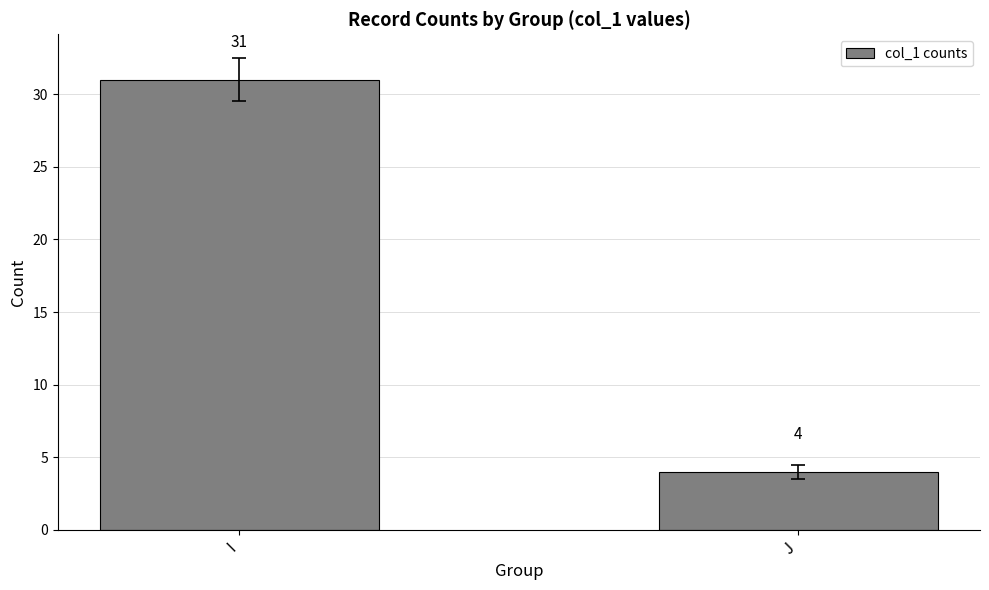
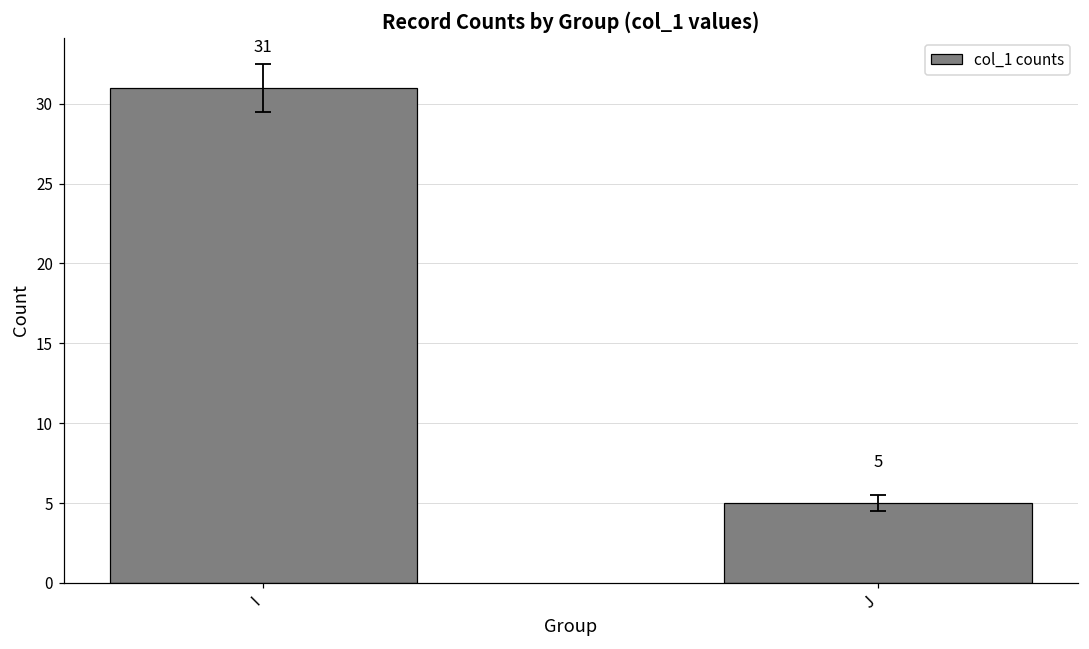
  {
    "col_1 counts": {
-     "J": 4
+     "J": 5
    }
  }
